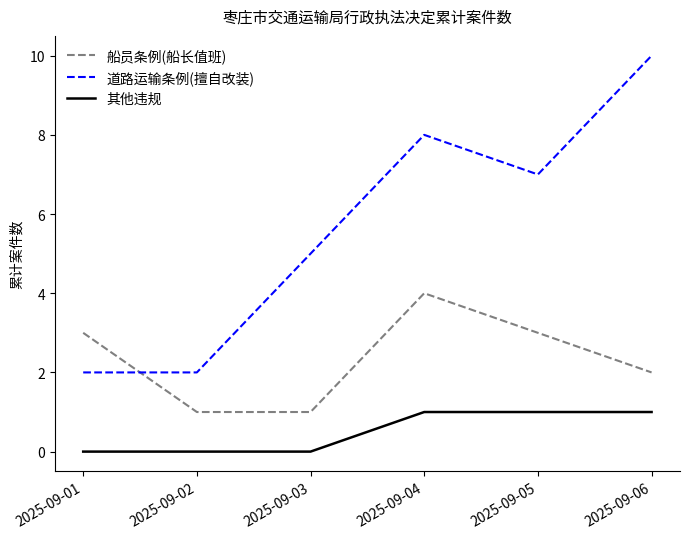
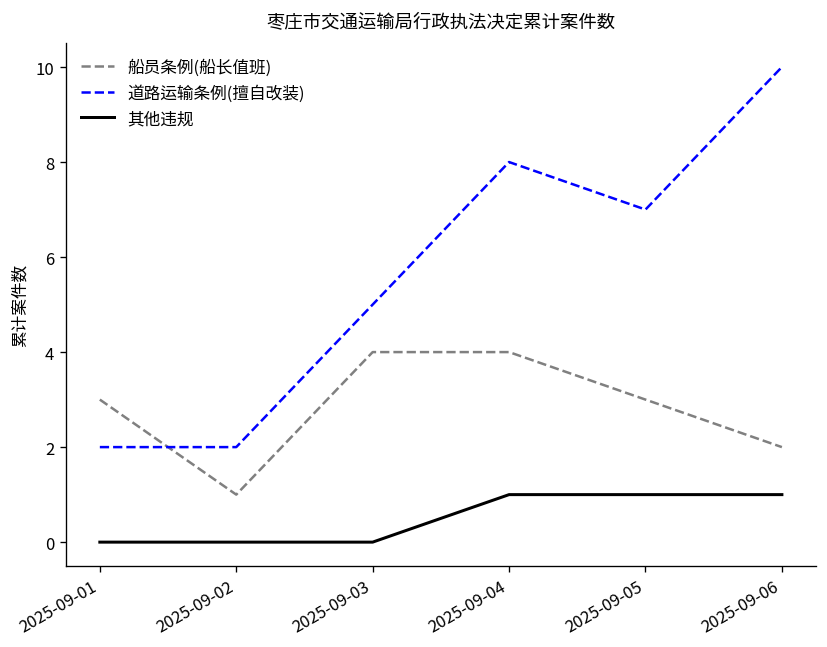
  {
    "船员条例(船长值班)": {
      "2025-09-01": 3,
      "2025-09-02": 1,
-     "2025-09-03": 1,
+     "2025-09-03": 4,
      "2025-09-04": 4,
      "2025-09-05": 3,
      "2025-09-06": 2
    },
    "道路运输条例(擅自改装)": {
      "2025-09-01": 2,
      "2025-09-02": 2,
      "2025-09-03": 5,
      "2025-09-04": 8,
      "2025-09-05": 7,
      "2025-09-06": 10
    },
    "其他违规": {
      "2025-09-01": 0,
      "2025-09-02": 0,
      "2025-09-03": 0,
      "2025-09-04": 1,
      "2025-09-05": 1,
      "2025-09-06": 1
    }
  }
